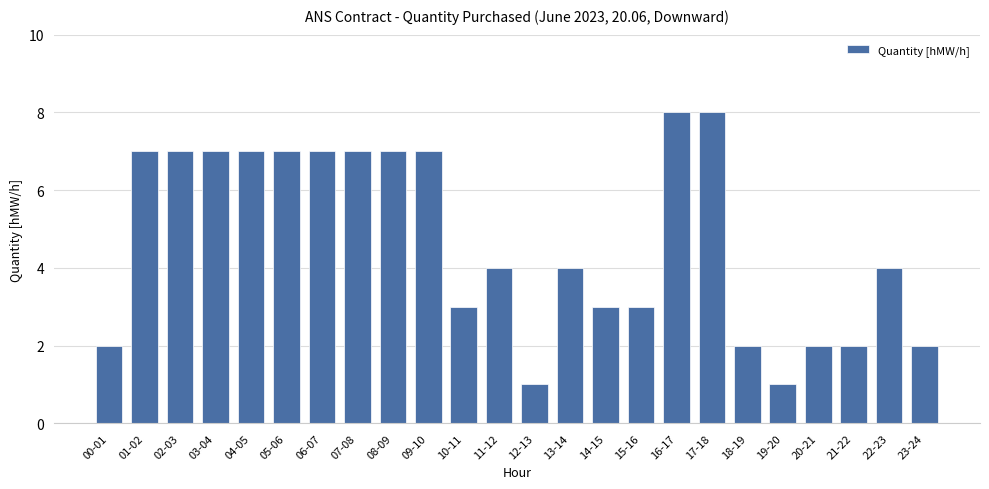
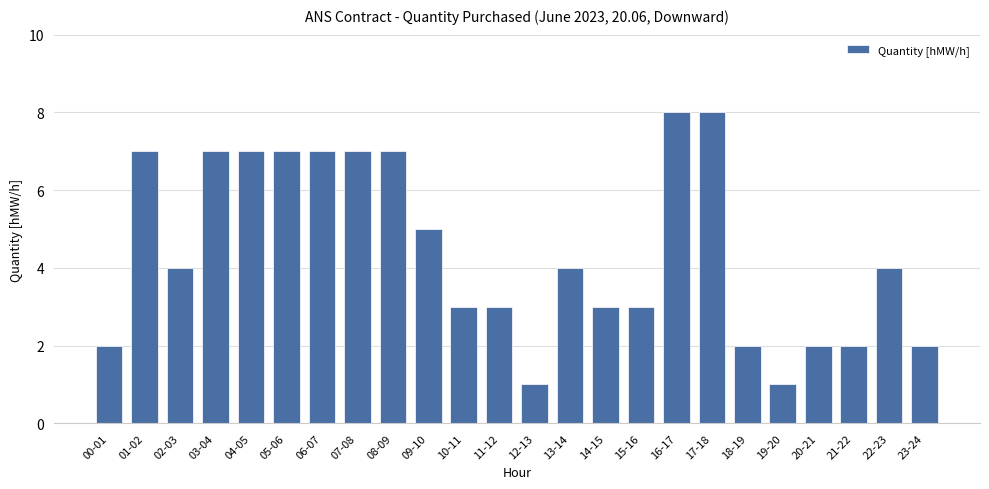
  {
    "00-01": 2,
    "01-02": 7,
-   "02-03": 7,
+   "02-03": 4,
    "03-04": 7,
    "04-05": 7,
    "05-06": 7,
    "06-07": 7,
    "07-08": 7,
    "08-09": 7,
-   "09-10": 7,
+   "09-10": 5,
    "10-11": 3,
-   "11-12": 4,
+   "11-12": 3,
    "12-13": 1,
    "13-14": 4,
    "14-15": 3,
    "15-16": 3,
    "16-17": 8,
    "17-18": 8,
    "18-19": 2,
    "19-20": 1,
    "20-21": 2,
    "21-22": 2,
    "22-23": 4,
    "23-24": 2
  }
